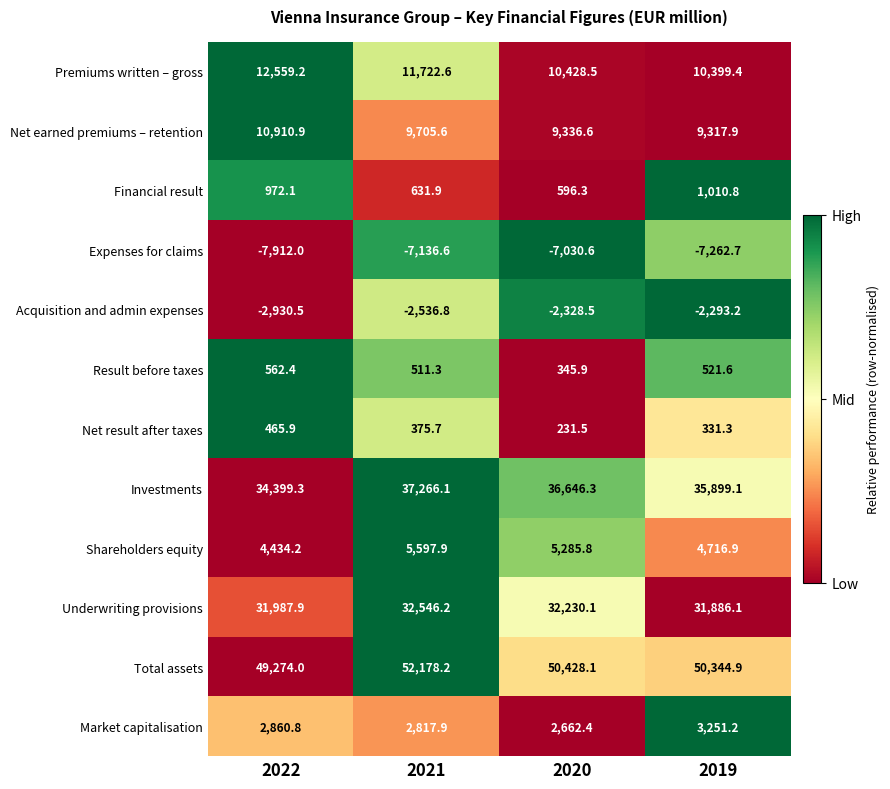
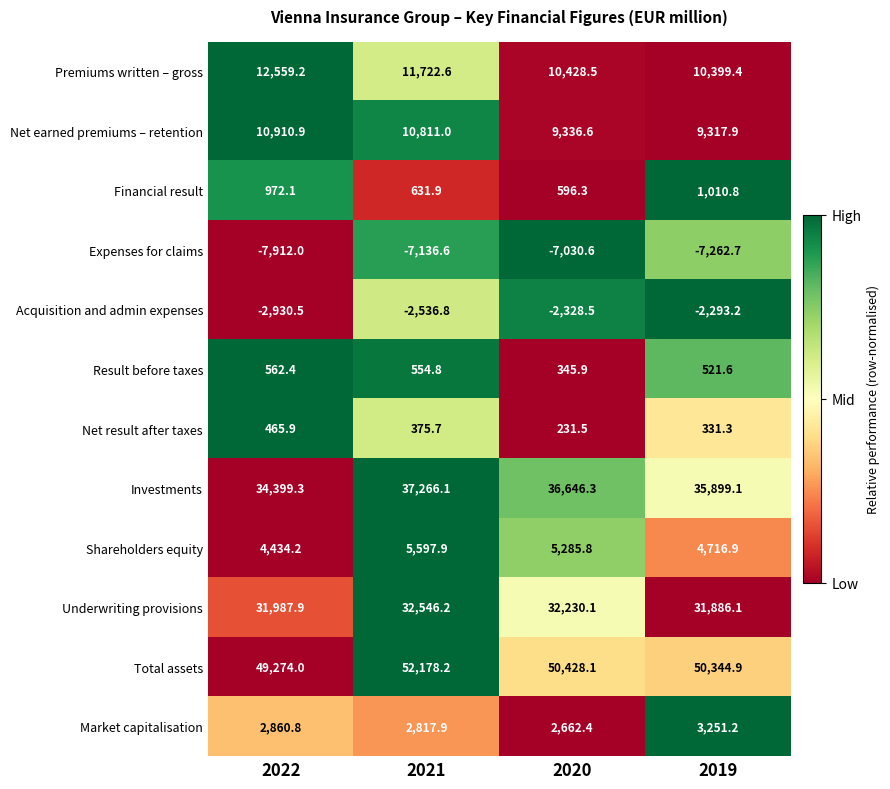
  {
    "Premiums written – gross": {
      "2022": "12,559.2",
      "2021": "11,722.6",
      "2020": "10,428.5",
      "2019": "10,399.4"
    },
    "Net earned premiums – retention": {
      "2022": "10,910.9",
-     "2021": "9,705.6",
+     "2021": "10,811.0",
      "2020": "9,336.6",
      "2019": "9,317.9"
    },
    "Financial result": {
      "2022": "972.1",
      "2021": "631.9",
      "2020": "596.3",
      "2019": "1,010.8"
    },
    "Expenses for claims": {
      "2022": "-7,912.0",
      "2021": "-7,136.6",
      "2020": "-7,030.6",
      "2019": "-7,262.7"
    },
    "Acquisition and admin expenses": {
      "2022": "-2,930.5",
      "2021": "-2,536.8",
      "2020": "-2,328.5",
      "2019": "-2,293.2"
    },
    "Result before taxes": {
      "2022": "562.4",
-     "2021": "511.3",
+     "2021": "554.8",
      "2020": "345.9",
      "2019": "521.6"
    },
    "Net result after taxes": {
      "2022": "465.9",
      "2021": "375.7",
      "2020": "231.5",
      "2019": "331.3"
    },
    "Investments": {
      "2022": "34,399.3",
      "2021": "37,266.1",
      "2020": "36,646.3",
      "2019": "35,899.1"
    },
    "Shareholders equity": {
      "2022": "4,434.2",
      "2021": "5,597.9",
      "2020": "5,285.8",
      "2019": "4,716.9"
    },
    "Underwriting provisions": {
      "2022": "31,987.9",
      "2021": "32,546.2",
      "2020": "32,230.1",
      "2019": "31,886.1"
    },
    "Total assets": {
      "2022": "49,274.0",
      "2021": "52,178.2",
      "2020": "50,428.1",
      "2019": "50,344.9"
    },
    "Market capitalisation": {
      "2022": "2,860.8",
      "2021": "2,817.9",
      "2020": "2,662.4",
      "2019": "3,251.2"
    }
  }
